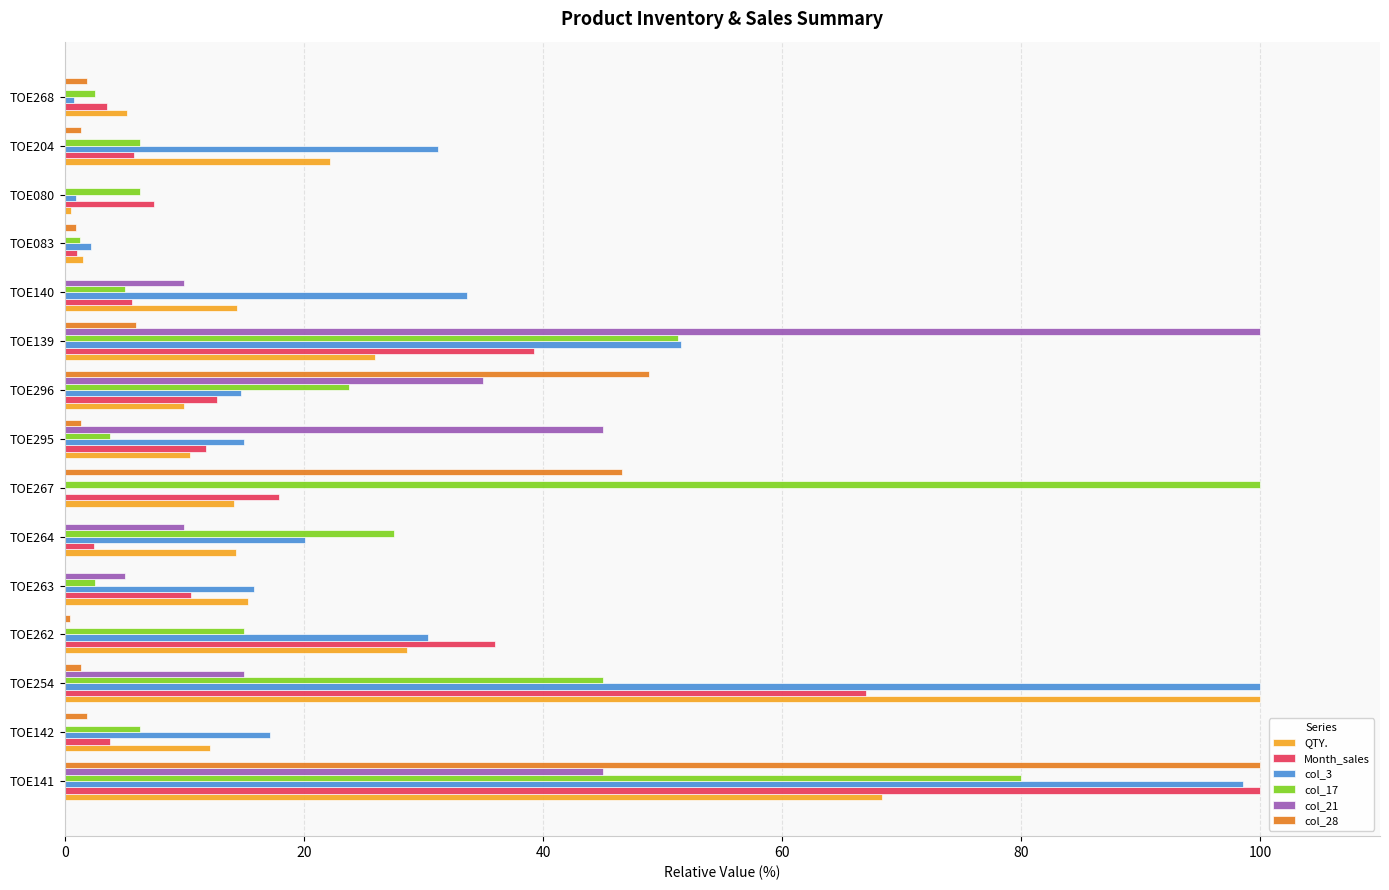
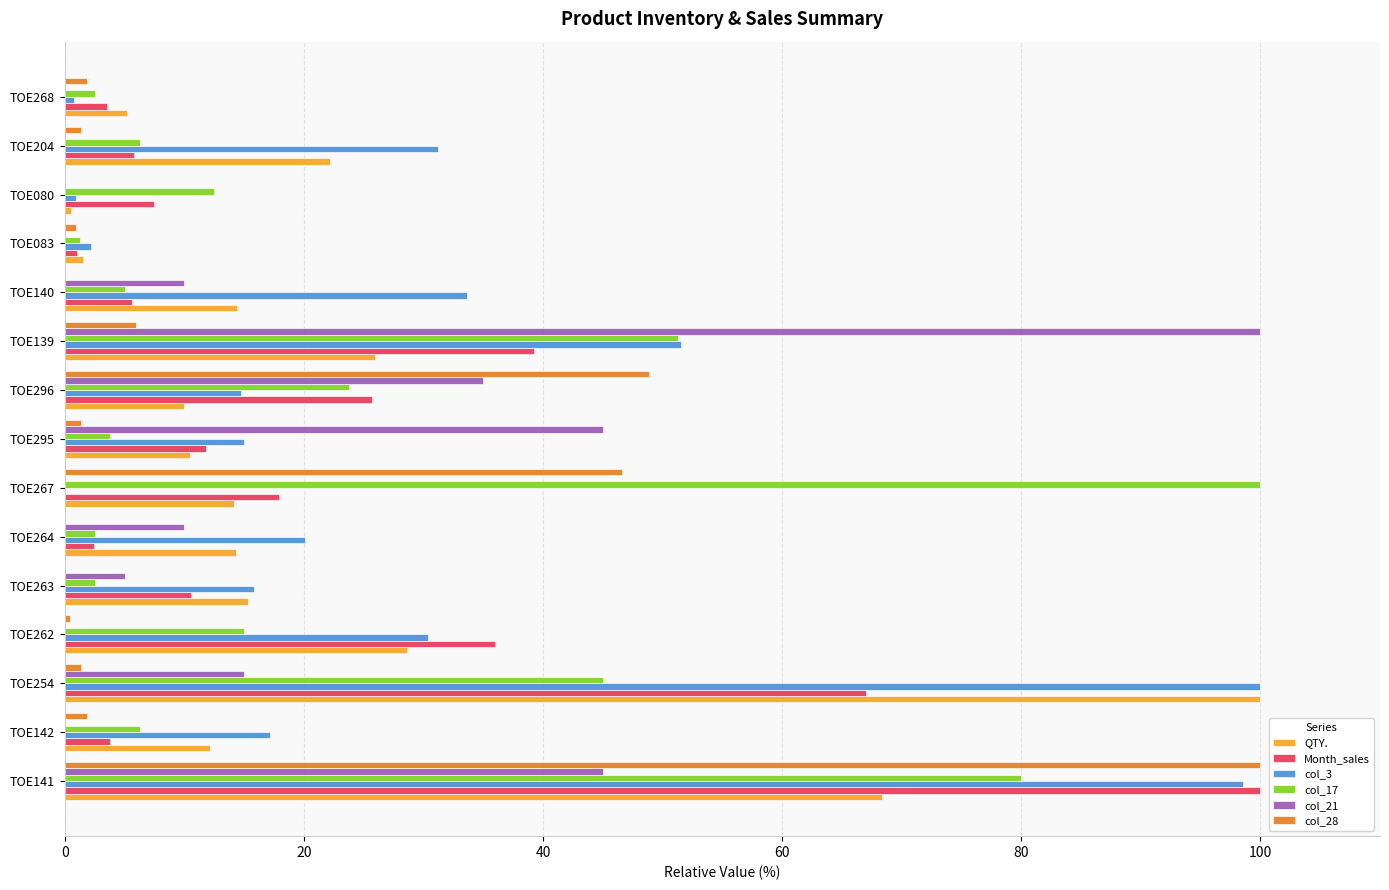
  {
    "Month_sales": {
      "TOE268": 3.5,
      "TOE204": 5.8,
      "TOE080": 7.5,
      "TOE083": 1.0,
      "TOE140": 5.6,
      "TOE139": 39.2,
-     "TOE296": 12.7,
+     "TOE296": 25.7,
      "TOE295": 11.8,
      "TOE267": 17.9,
      "TOE264": 2.5,
      "TOE263": 10.5,
      "TOE262": 36.0,
      "TOE254": 67.0,
      "TOE142": 3.8,
      "TOE141": 100.0
    },
    "col_3": {
      "TOE268": 0.8,
      "TOE204": 31.2,
      "TOE080": 1.0,
      "TOE083": 2.2,
      "TOE140": 33.7,
      "TOE139": 51.5,
      "TOE296": 14.7,
      "TOE295": 14.9,
      "TOE267": 0.0,
      "TOE264": 20.1,
      "TOE263": 15.8,
      "TOE262": 30.4,
      "TOE254": 100.0,
      "TOE142": 17.1,
      "TOE141": 98.6
    },
    "col_17": {
      "TOE268": 2.5,
      "TOE204": 6.3,
-     "TOE080": 6.3,
+     "TOE080": 12.5,
      "TOE083": 1.3,
      "TOE140": 5.0,
      "TOE139": 51.2,
      "TOE296": 23.8,
      "TOE295": 3.8,
      "TOE267": 100.0,
-     "TOE264": 27.5,
+     "TOE264": 2.5,
      "TOE263": 2.5,
      "TOE262": 15.0,
      "TOE254": 45.0,
      "TOE142": 6.3,
      "TOE141": 80.0
    },
    "col_21": {
      "TOE268": 0.0,
      "TOE204": 0.0,
      "TOE080": 0.0,
      "TOE083": 0.0,
      "TOE140": 10.0,
      "TOE139": 100.0,
      "TOE296": 35.0,
      "TOE295": 45.0,
      "TOE267": 0.0,
      "TOE264": 10.0,
      "TOE263": 5.0,
      "TOE262": 0.0,
      "TOE254": 15.0,
      "TOE142": 0.0,
      "TOE141": 45.0
    }
  }
